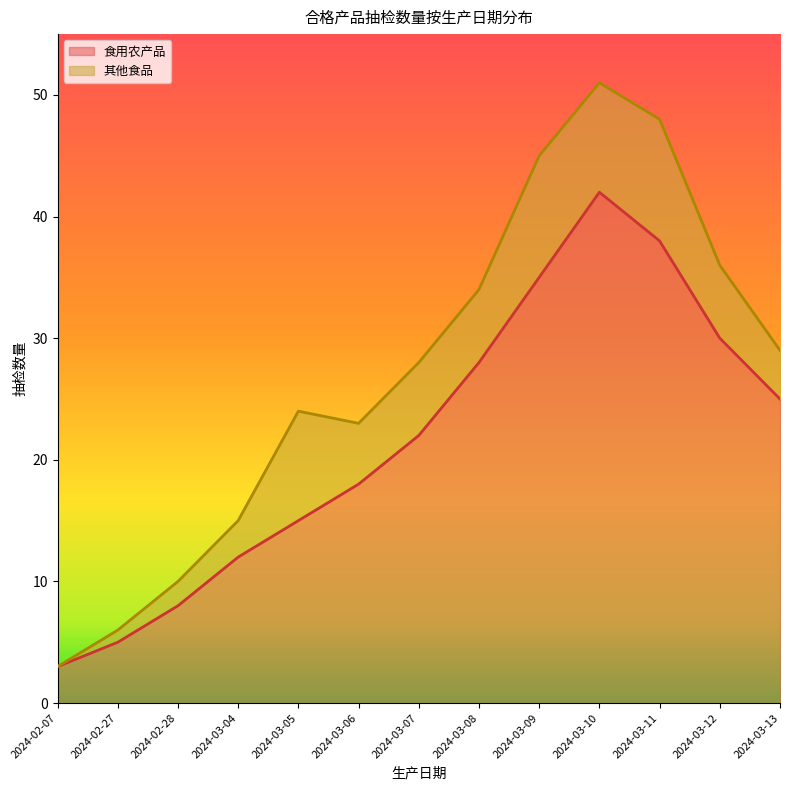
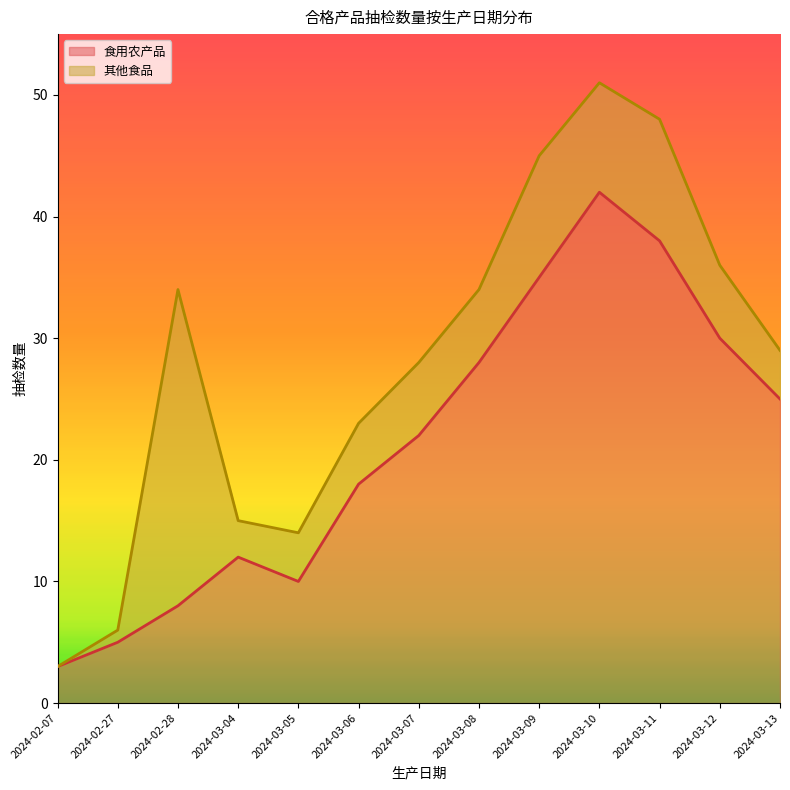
  {
    "食用农产品": {
      "2024-02-27": 5,
      "2024-02-28": 8,
      "2024-03-04": 12,
-     "2024-03-05": 15,
+     "2024-03-05": 10,
      "2024-03-06": 18,
      "2024-03-07": 22,
      "2024-03-08": 28,
      "2024-03-09": 35,
      "2024-03-10": 42,
      "2024-03-11": 38,
      "2024-03-12": 30,
      "2024-03-13": 25
    },
    "其他食品": {
      "2024-02-27": 1,
-     "2024-02-28": 2,
+     "2024-02-28": 26,
      "2024-03-04": 3,
-     "2024-03-05": 9,
+     "2024-03-05": 4,
      "2024-03-06": 5,
      "2024-03-07": 6,
      "2024-03-08": 6,
      "2024-03-09": 10,
      "2024-03-10": 9,
      "2024-03-11": 10,
      "2024-03-12": 6,
      "2024-03-13": 4
    }
  }
